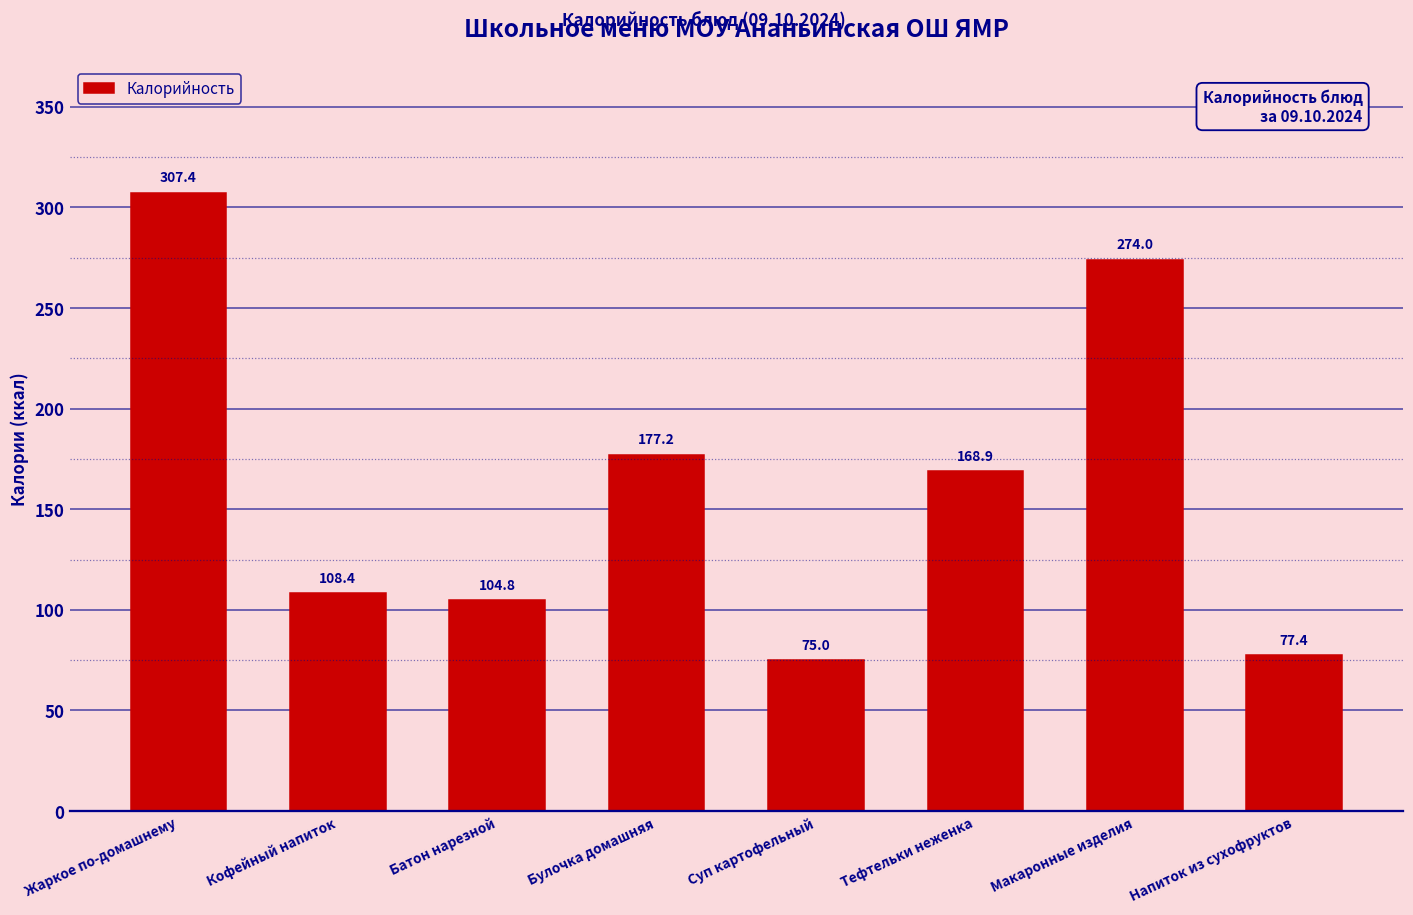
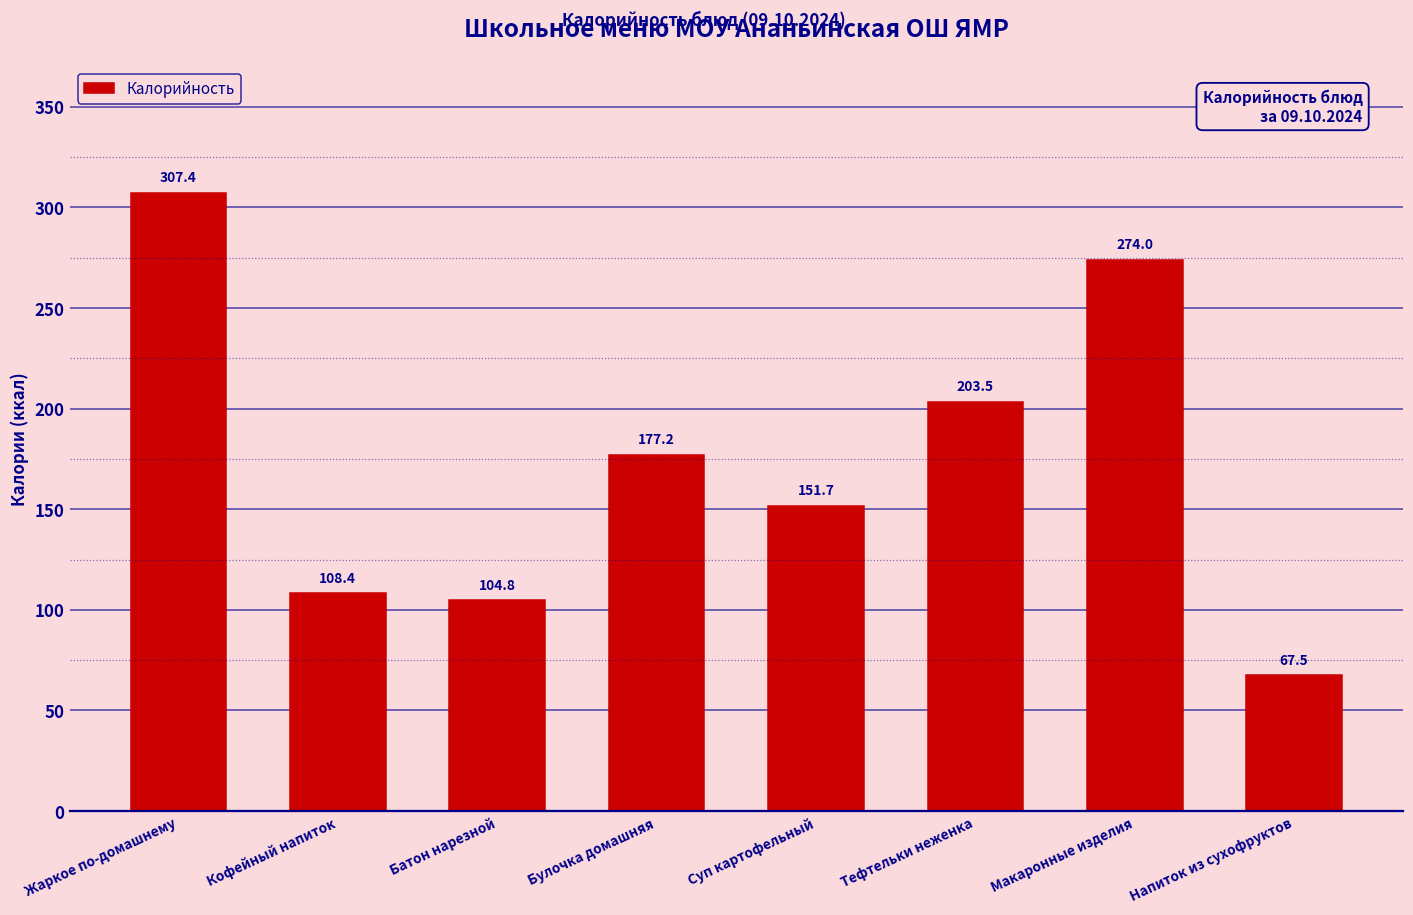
  {
    "Жаркое по-домашнему": 307.4,
    "Кофейный напиток": 108.4,
    "Батон нарезной": 104.8,
    "Булочка домашняя": 177.2,
-   "Суп картофельный": 75.0,
-   "Тефтельки неженка": 168.9,
+   "Суп картофельный": 151.7,
+   "Тефтельки неженка": 203.5,
    "Макаронные изделия": 274.0,
-   "Напиток из сухофруктов": 77.4
+   "Напиток из сухофруктов": 67.5
  }
